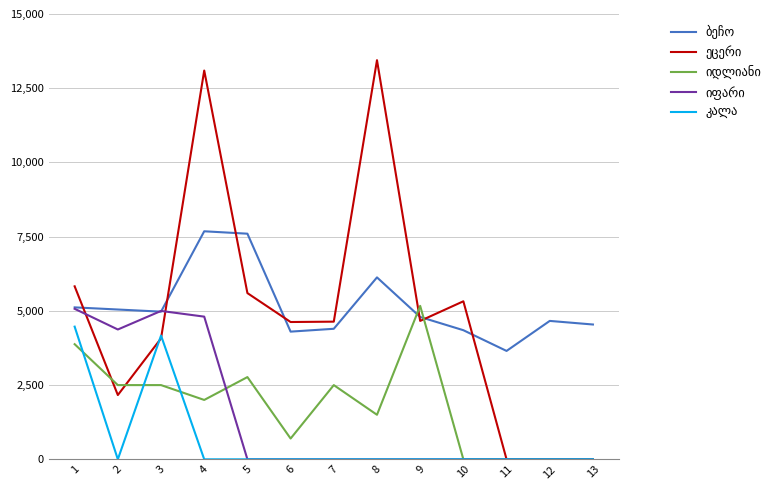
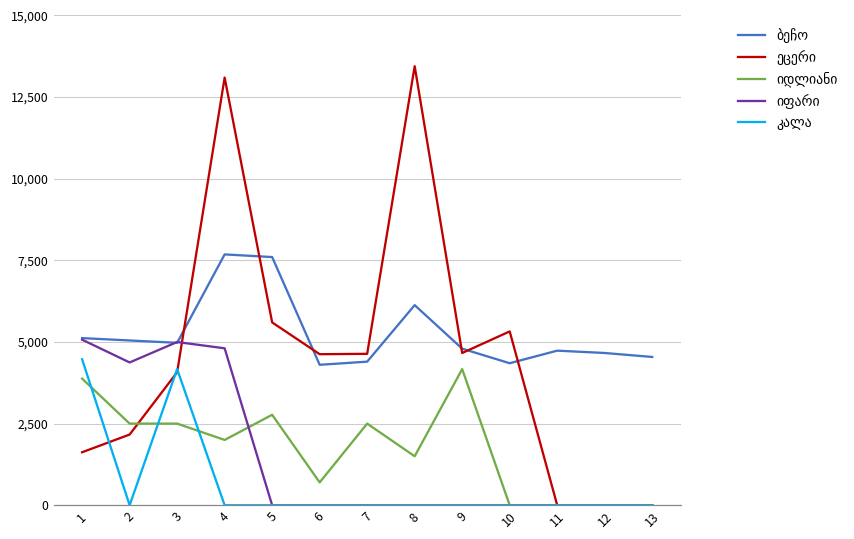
  {
    "ბეჩო": {
      "2": "5,000",
      "4": "7,700",
      "5": "7,600",
      "6": "4,300",
      "7": "4,400",
      "8": "6,100",
      "9": "4,800",
      "10": "4,300",
-     "11": "3,700",
+     "11": "4,700",
      "12": "4,700",
      "13": "4,500"
    },
    "ეცერი": {
-     "1": "5,800",
+     "1": "1,600",
      "2": "2,200",
      "3": "4,100",
      "4": "13,100",
      "5": "5,600",
      "6": "4,600",
      "7": "4,600",
      "8": "13,400",
      "9": "4,700",
      "10": "5,300"
    },
    "იდლიანი": {
      "1": "3,900",
      "2": "2,500",
      "3": "2,500",
      "4": "2,000",
      "5": "2,800",
      "6": "700",
      "7": "2,500",
      "8": "1,500",
-     "9": "5,200"
+     "9": "4,200"
    },
    "იფარი": {
      "2": "4,400",
      "4": "4,800"
    },
    "კალა": {
      "1": "4,500",
      "2": "0",
      "3": "4,200",
      "4": "0"
    }
  }
